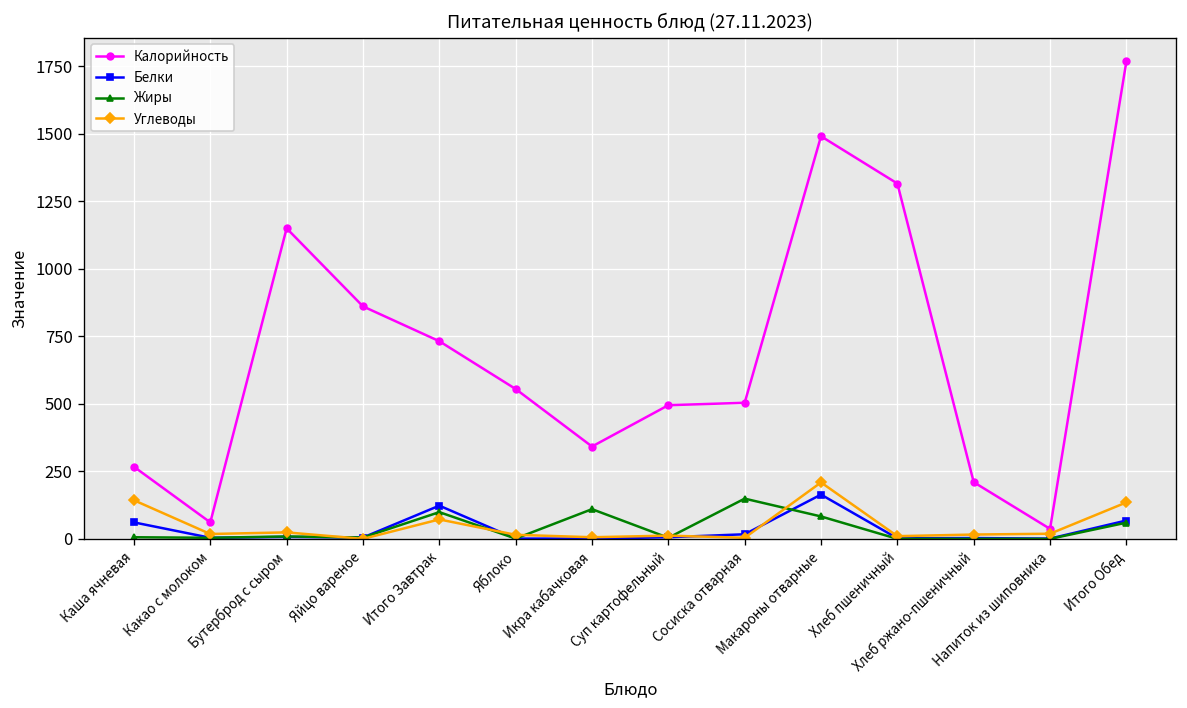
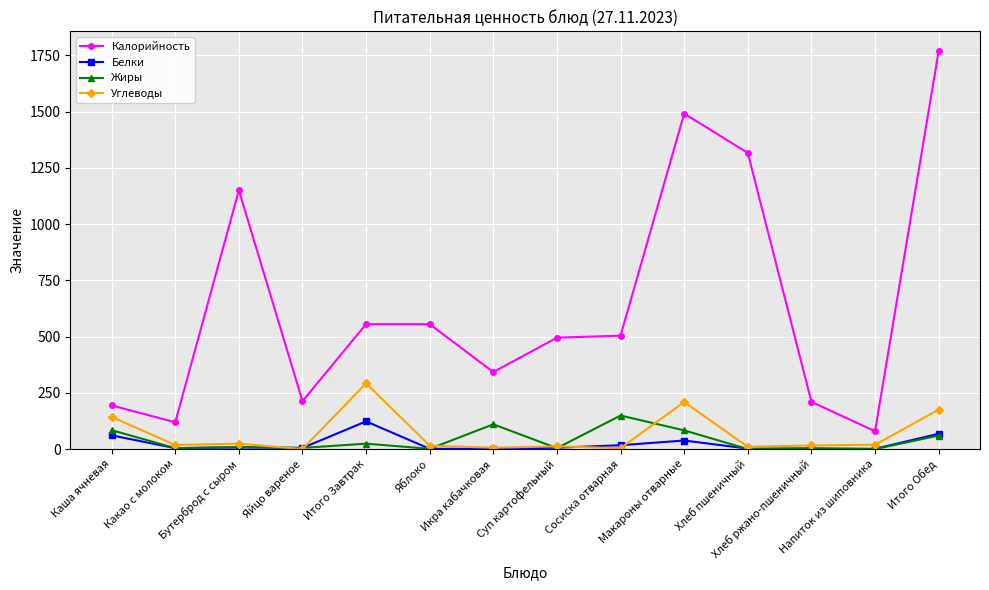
  {
    "Калорийность": {
-     "Каша ячневая": 270,
-     "Какао с молоком": 60,
+     "Каша ячневая": 190,
+     "Какао с молоком": 120,
      "Бутерброд с сыром": 1150,
-     "Яйцо вареное": 860,
-     "Итого Завтрак": 730,
+     "Яйцо вареное": 210,
+     "Итого Завтрак": 560,
      "Яблоко": 560,
      "Икра кабачковая": 340,
      "Суп картофельный": 500,
      "Сосиска отварная": 500,
      "Макароны отварные": 1490,
      "Хлеб пшеничный": 1320,
      "Хлеб ржано-пшеничный": 210,
-     "Напиток из шиповника": 40,
+     "Напиток из шиповника": 80,
      "Итого Обед": 1770
    },
    "Белки": {
      "Каша ячневая": 60,
      "Итого Завтрак": 120,
      "Сосиска отварная": 20,
-     "Макароны отварные": 160
+     "Макароны отварные": 40
    },
    "Жиры": {
-     "Каша ячневая": 10,
-     "Итого Завтрак": 100,
+     "Каша ячневая": 80,
+     "Итого Завтрак": 20,
      "Икра кабачковая": 110,
      "Сосиска отварная": 150,
      "Макароны отварные": 80
    },
    "Углеводы": {
      "Каша ячневая": 140,
      "Какао с молоком": 20,
      "Бутерброд с сыром": 20,
-     "Итого Завтрак": 70,
+     "Итого Завтрак": 290,
      "Яблоко": 20,
      "Сосиска отварная": 0,
      "Макароны отварные": 210,
      "Хлеб ржано-пшеничный": 20,
      "Напиток из шиповника": 20,
-     "Итого Обед": 140
+     "Итого Обед": 180
    }
  }
